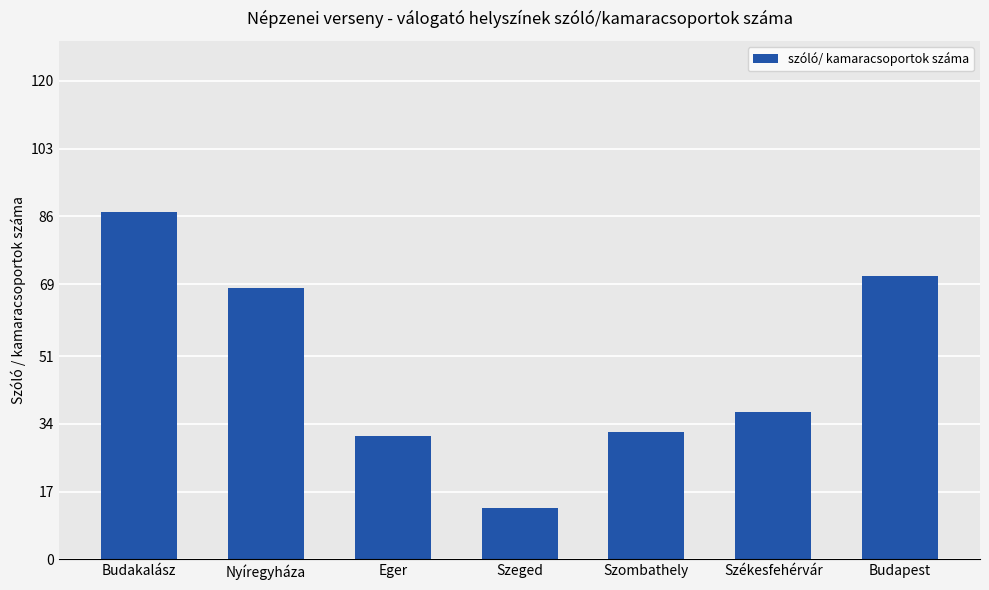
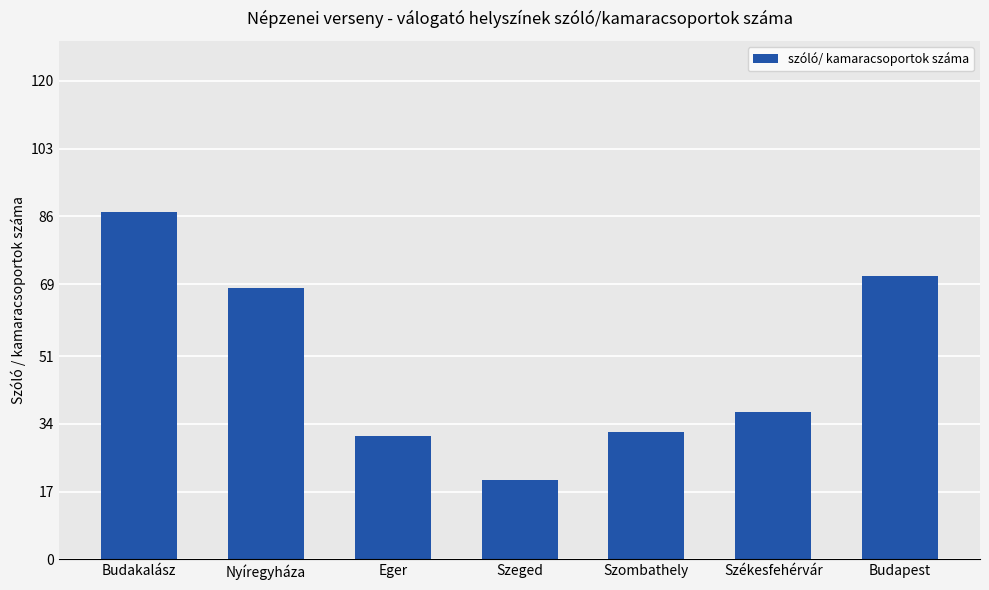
  {
    "Budakalász": 87,
    "Nyíregyháza": 68,
    "Eger": 31,
-   "Szeged": 13,
+   "Szeged": 20,
    "Szombathely": 32,
    "Székesfehérvár": 37,
    "Budapest": 71
  }
